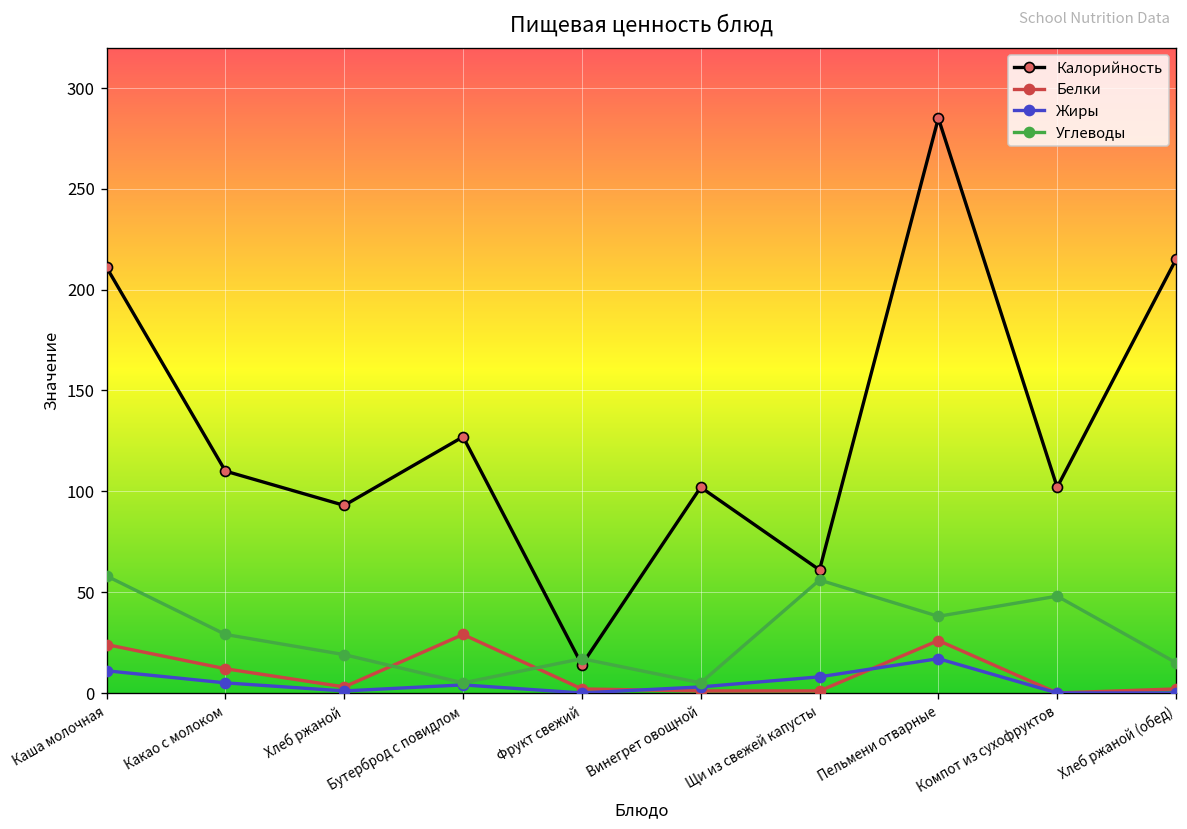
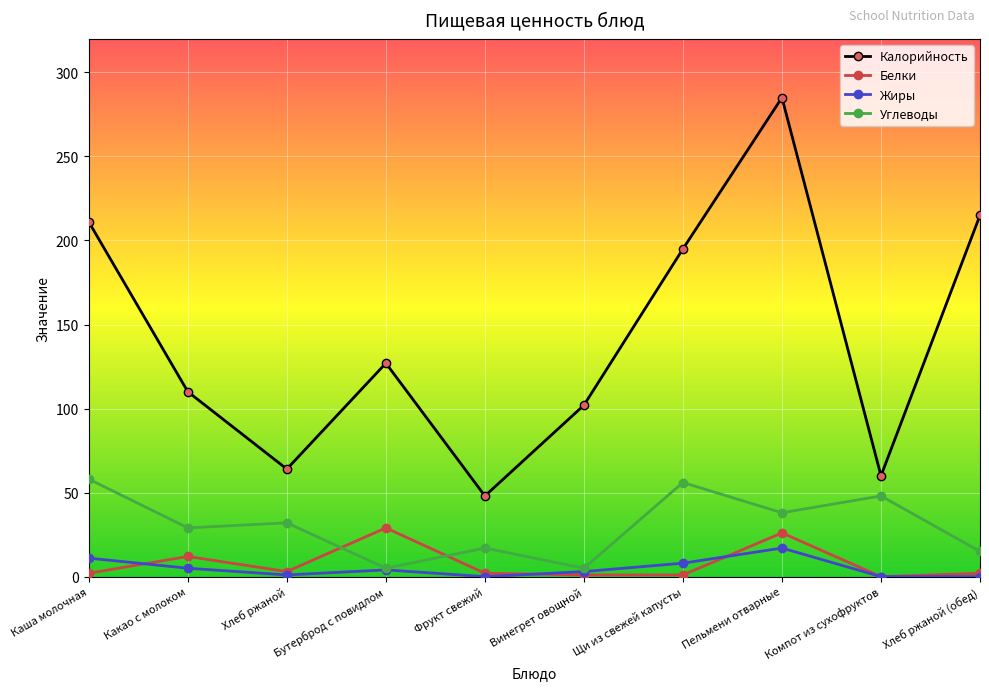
  {
    "Калорийность": {
      "Каша молочная": 211,
      "Какао с молоком": 110,
-     "Хлеб ржаной": 93,
+     "Хлеб ржаной": 64,
      "Бутерброд с повидлом": 127,
-     "Фрукт свежий": 14,
+     "Фрукт свежий": 48,
      "Винегрет овощной": 102,
-     "Щи из свежей капусты": 61,
+     "Щи из свежей капусты": 195,
      "Пельмени отварные": 285,
-     "Компот из сухофруктов": 102,
+     "Компот из сухофруктов": 60,
      "Хлеб ржаной (обед)": 215
    },
    "Белки": {
-     "Каша молочная": 24,
+     "Каша молочная": 2,
      "Какао с молоком": 12,
      "Хлеб ржаной": 3,
      "Бутерброд с повидлом": 29,
      "Фрукт свежий": 2,
      "Винегрет овощной": 1,
      "Щи из свежей капусты": 1,
      "Пельмени отварные": 26,
      "Хлеб ржаной (обед)": 2
    },
    "Жиры": {
      "Каша молочная": 11,
      "Какао с молоком": 5,
      "Хлеб ржаной": 1,
      "Фрукт свежий": 0,
      "Винегрет овощной": 3,
      "Щи из свежей капусты": 8,
      "Пельмени отварные": 17,
      "Хлеб ржаной (обед)": 0
    },
    "Углеводы": {
      "Каша молочная": 58,
      "Какао с молоком": 29,
-     "Хлеб ржаной": 19,
+     "Хлеб ржаной": 32,
      "Фрукт свежий": 17,
      "Винегрет овощной": 5,
      "Щи из свежей капусты": 56,
      "Пельмени отварные": 38,
      "Компот из сухофруктов": 48,
      "Хлеб ржаной (обед)": 15
    }
  }
